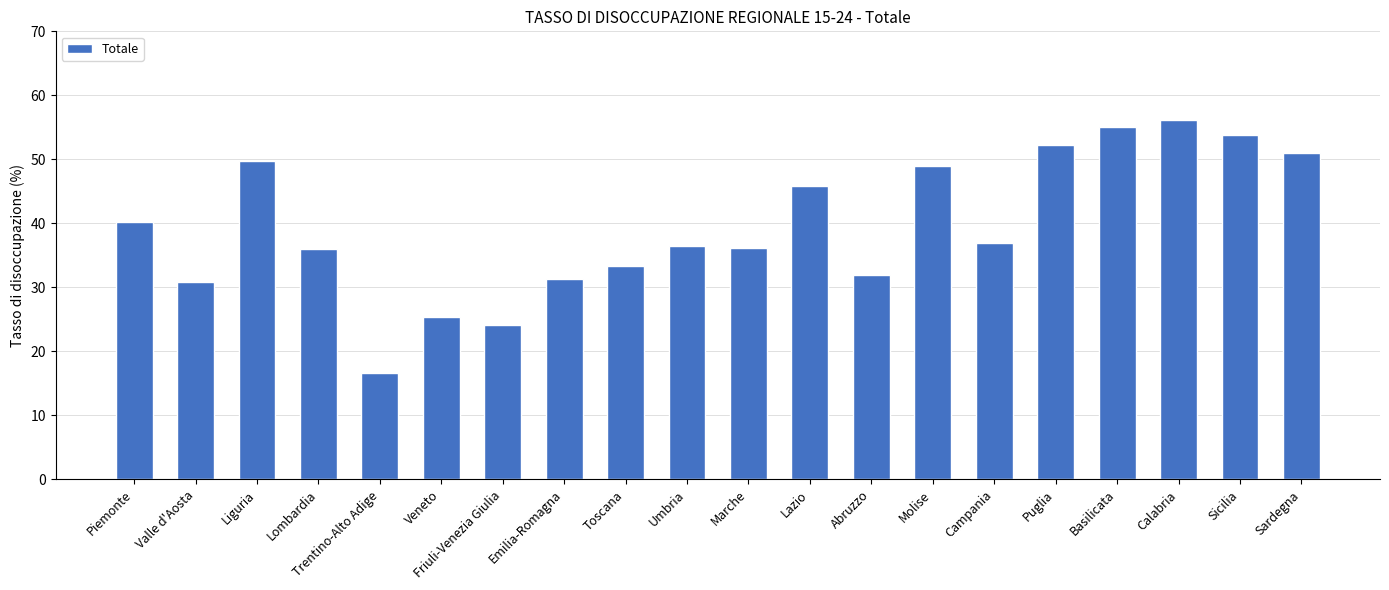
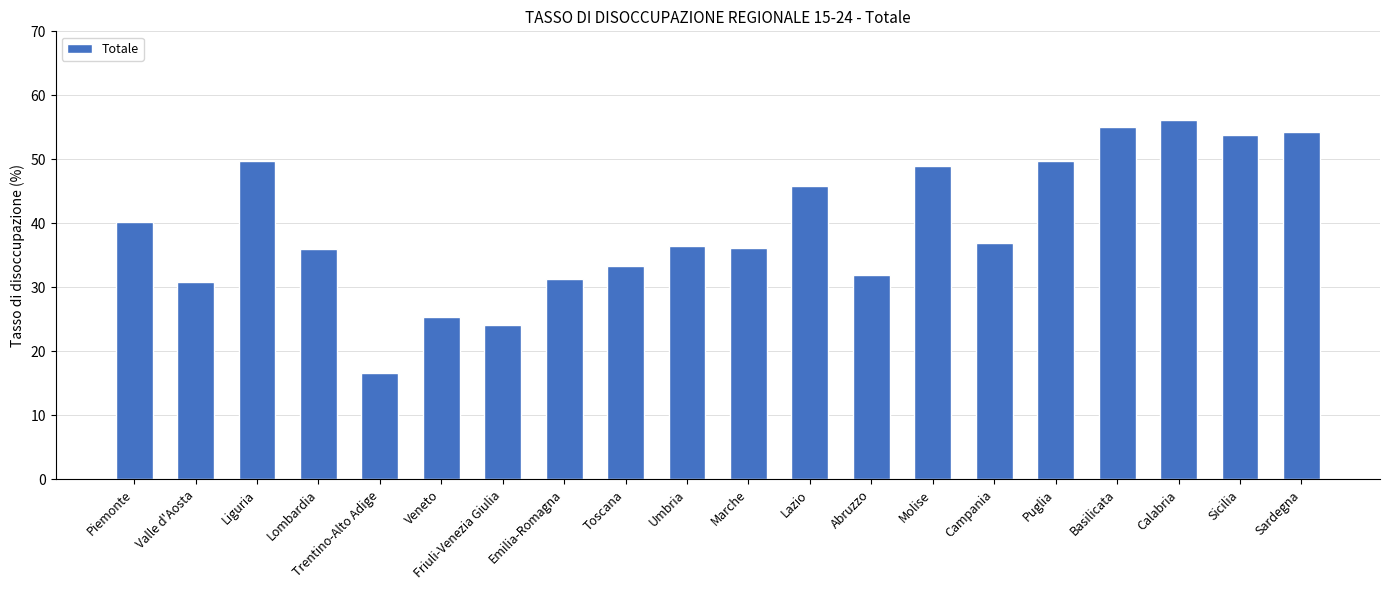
  {
    "Piemonte": 40,
    "Valle d'Aosta": 31,
    "Liguria": 50,
    "Lombardia": 36,
    "Trentino-Alto Adige": 17,
    "Veneto": 25,
    "Friuli-Venezia Giulia": 24,
    "Emilia-Romagna": 31,
    "Toscana": 33,
    "Umbria": 37,
    "Marche": 36,
    "Lazio": 46,
    "Abruzzo": 32,
    "Molise": 49,
    "Campania": 37,
-   "Puglia": 52,
+   "Puglia": 50,
    "Basilicata": 55,
    "Calabria": 56,
    "Sicilia": 54,
-   "Sardegna": 51
+   "Sardegna": 54
  }
